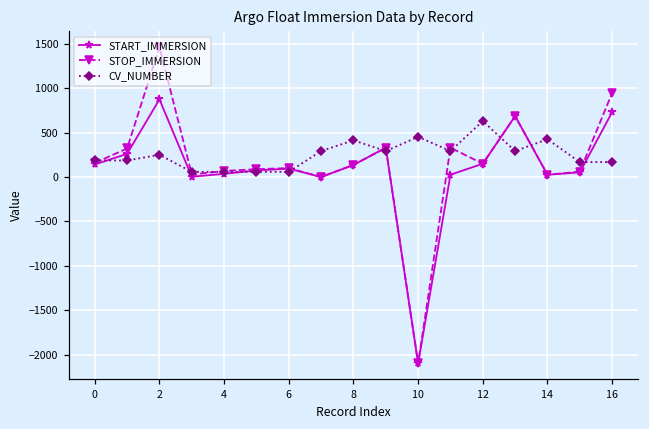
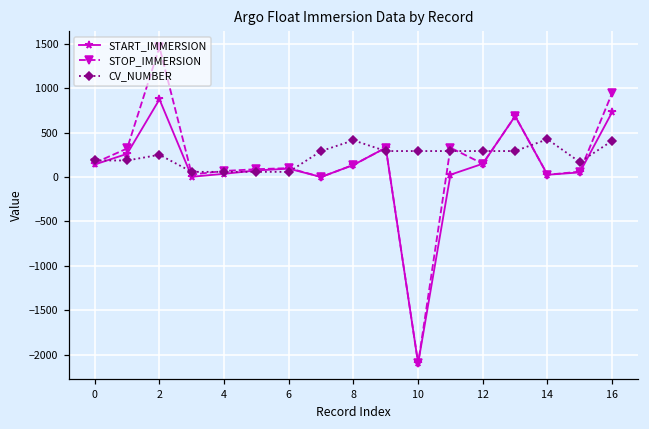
  {
    "CV_NUMBER": {
      "2": 300,
      "6": 100,
      "8": 400,
-     "10": 500,
-     "12": 600,
+     "10": 300,
+     "12": 300,
      "14": 400,
-     "16": 200
+     "16": 400
    }
  }
